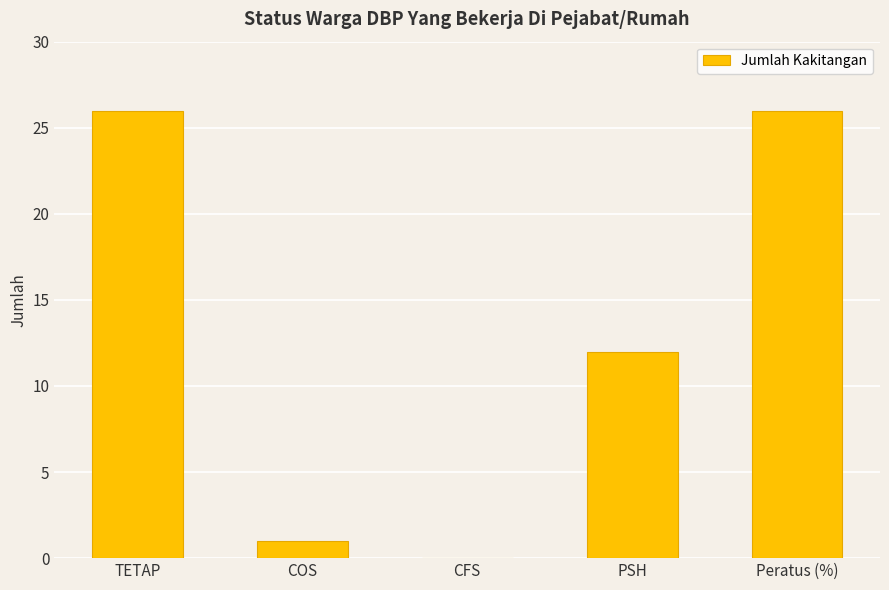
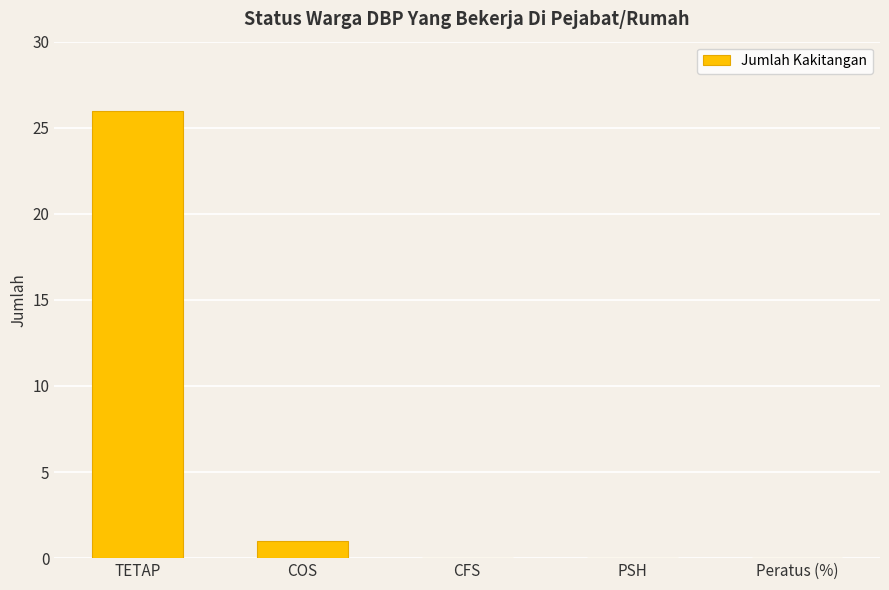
  {
    "TETAP": 26,
    "COS": 1,
    "CFS": 0,
-   "PSH": 12,
-   "Peratus (%)": 26
+   "PSH": 0,
+   "Peratus (%)": 0
  }
